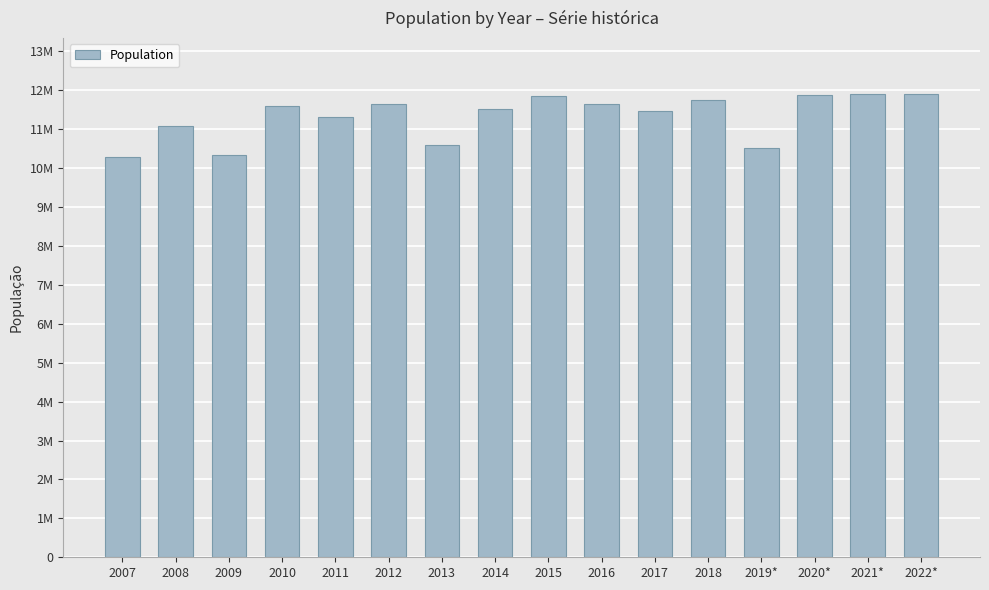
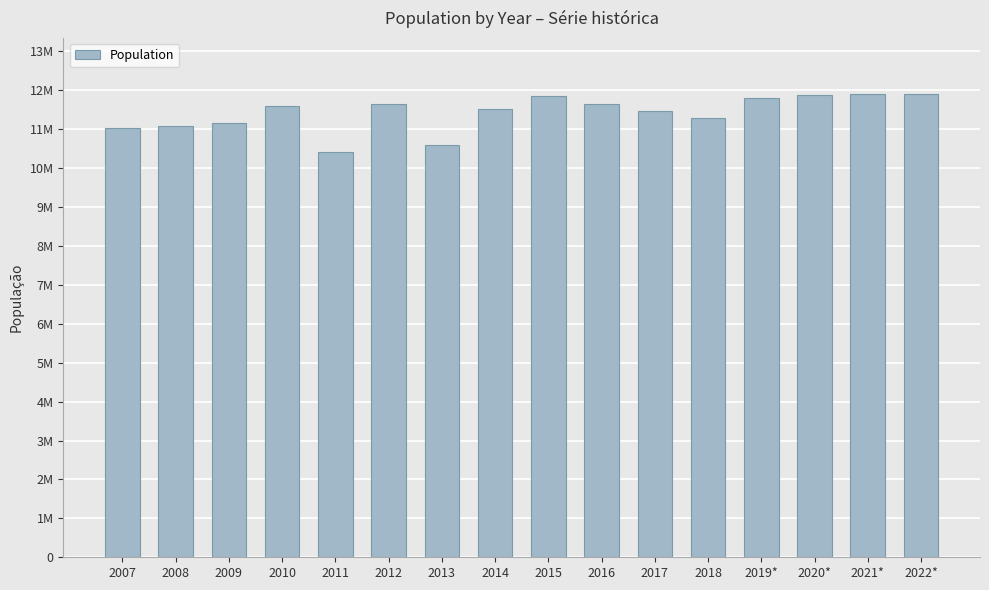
  {
-   "2007": 10300000,
+   "2007": 11000000,
    "2008": 11100000,
-   "2009": 10300000,
+   "2009": 11200000,
    "2010": 11600000,
-   "2011": 11300000,
+   "2011": 10400000,
    "2012": 11600000,
    "2013": 10600000,
    "2014": 11500000,
    "2015": 11800000,
    "2016": 11600000,
    "2017": 11500000,
-   "2018": 11800000,
-   "2019*": 10500000,
+   "2018": 11300000,
+   "2019*": 11800000,
    "2020*": 11900000,
    "2021*": 11900000,
    "2022*": 11900000
  }
